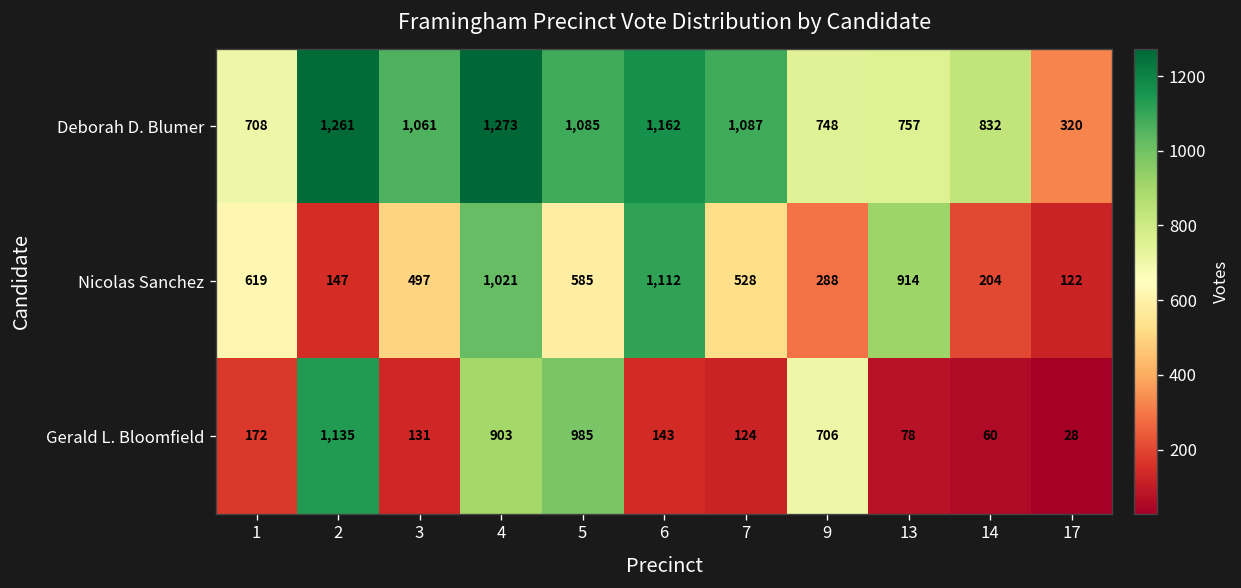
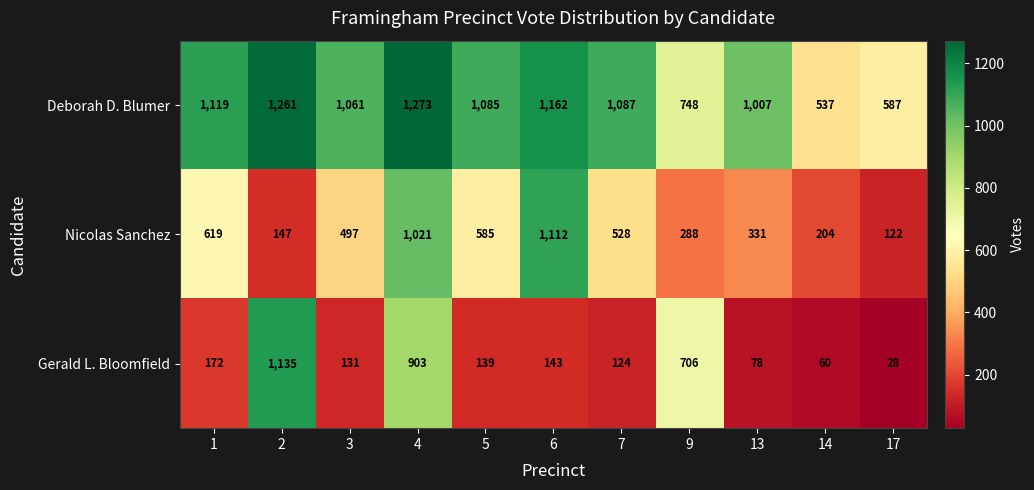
  {
    "Deborah D. Blumer": {
-     "1": "708",
+     "1": "1,119",
      "2": "1,261",
      "3": "1,061",
      "4": "1,273",
      "5": "1,085",
      "6": "1,162",
      "7": "1,087",
      "9": "748",
-     "13": "757",
-     "14": "832",
-     "17": "320"
+     "13": "1,007",
+     "14": "537",
+     "17": "587"
    },
    "Nicolas Sanchez": {
      "1": "619",
      "2": "147",
      "3": "497",
      "4": "1,021",
      "5": "585",
      "6": "1,112",
      "7": "528",
      "9": "288",
-     "13": "914",
+     "13": "331",
      "14": "204",
      "17": "122"
    },
    "Gerald L. Bloomfield": {
      "1": "172",
      "2": "1,135",
      "3": "131",
      "4": "903",
-     "5": "985",
+     "5": "139",
      "6": "143",
      "7": "124",
      "9": "706",
      "13": "78",
      "14": "60",
      "17": "28"
    }
  }
